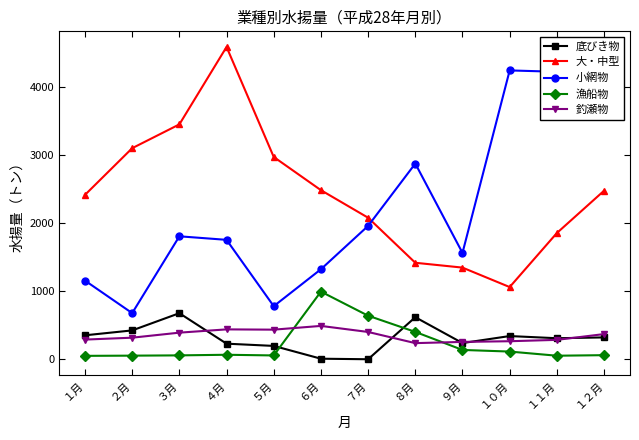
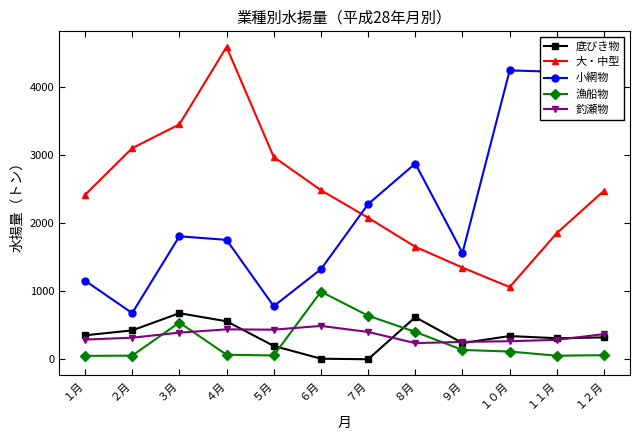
  {
    "底びき物": {
      "１月": 400,
      "２月": 400,
      "３月": 700,
-     "４月": 200,
+     "４月": 600,
      "５月": 200,
      "６月": 0,
      "７月": 0,
      "８月": 600,
      "１０月": 300,
      "１２月": 300
    },
    "大・中型": {
      "１月": 2400,
      "２月": 3100,
      "３月": 3500,
      "４月": 4600,
      "５月": 3000,
      "６月": 2500,
      "７月": 2100,
-     "８月": 1400,
+     "８月": 1700,
      "９月": 1300,
      "１０月": 1100,
      "１１月": 1900,
      "１２月": 2500
    },
    "小網物": {
      "１月": 1200,
      "２月": 700,
      "３月": 1800,
      "４月": 1800,
      "５月": 800,
      "６月": 1300,
-     "７月": 2000,
+     "７月": 2300,
      "８月": 2900,
      "９月": 1600,
      "１０月": 4200
    },
    "漁船物": {
      "１月": 100,
      "２月": 100,
-     "３月": 100,
+     "３月": 500,
      "４月": 100,
      "５月": 100,
      "６月": 1000,
      "７月": 600,
      "８月": 400,
      "９月": 100,
      "１０月": 100,
      "１１月": 100,
      "１２月": 100
    },
    "釣瀬物": {
      "１月": 300,
      "２月": 300,
      "３月": 400,
      "４月": 400,
      "５月": 400,
      "６月": 500,
      "７月": 400,
      "８月": 200,
      "１０月": 300,
      "１２月": 400
    }
  }
